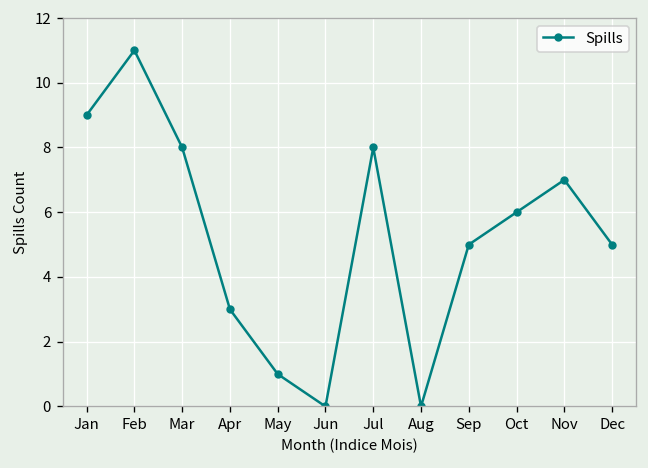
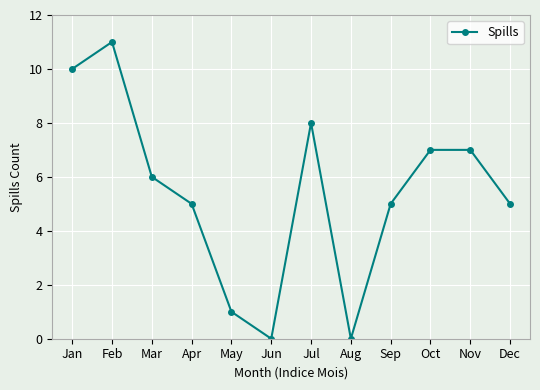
  {
-   "Jan": 9,
+   "Jan": 10,
    "Feb": 11,
-   "Mar": 8,
-   "Apr": 3,
+   "Mar": 6,
+   "Apr": 5,
    "May": 1,
    "Jun": 0,
    "Jul": 8,
    "Aug": 0,
    "Sep": 5,
-   "Oct": 6,
+   "Oct": 7,
    "Nov": 7,
    "Dec": 5
  }
